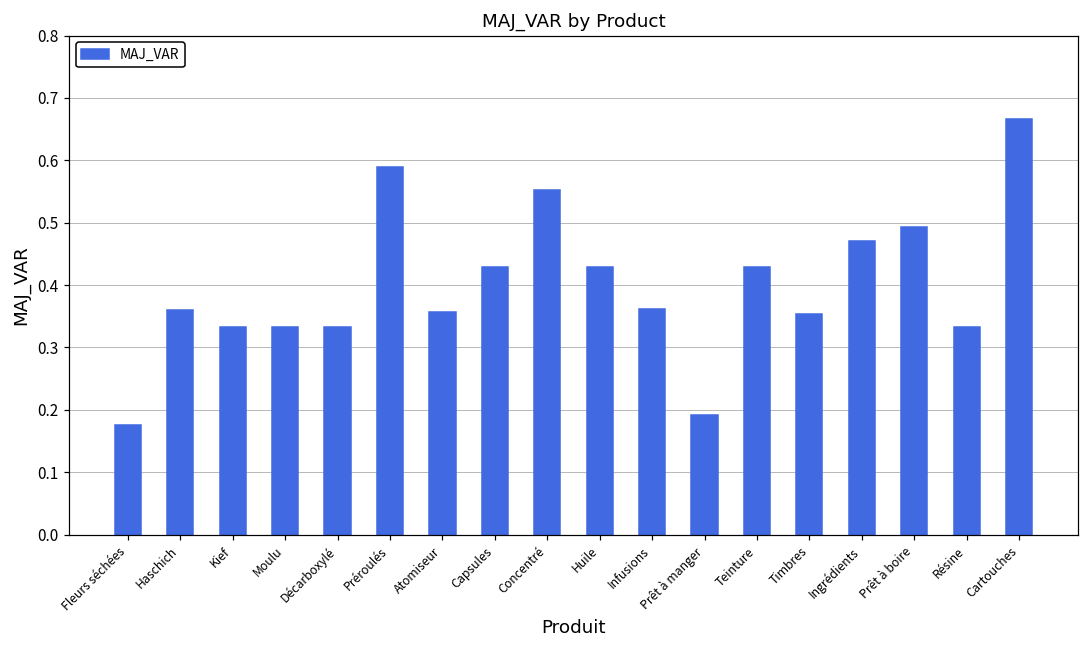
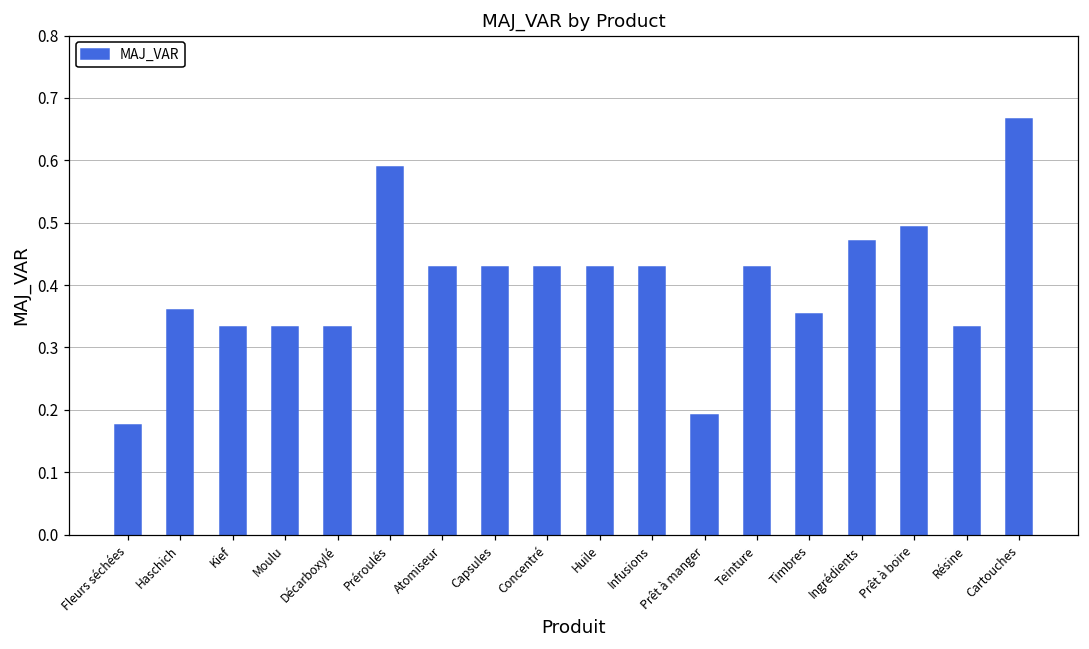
  {
    "Fleurs séchées": 0.18,
    "Haschich": 0.36,
    "Kief": 0.33,
    "Moulu": 0.33,
    "Décarboxylé": 0.33,
    "Préroulés": 0.59,
-   "Atomiseur": 0.36,
+   "Atomiseur": 0.43,
    "Capsules": 0.43,
-   "Concentré": 0.55,
+   "Concentré": 0.43,
    "Huile": 0.43,
-   "Infusions": 0.36,
+   "Infusions": 0.43,
    "Prêt à manger": 0.19,
    "Teinture": 0.43,
    "Timbres": 0.35,
    "Ingrédients": 0.47,
    "Prêt à boire": 0.49,
    "Résine": 0.33,
    "Cartouches": 0.67
  }
